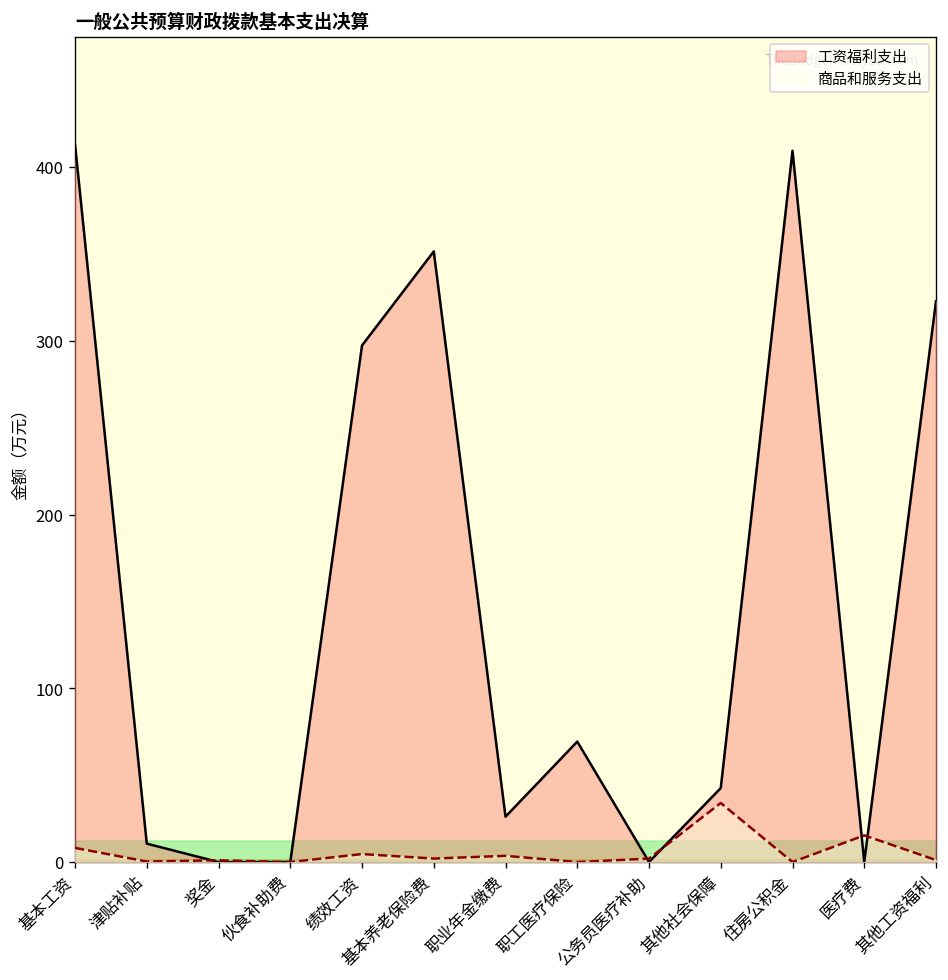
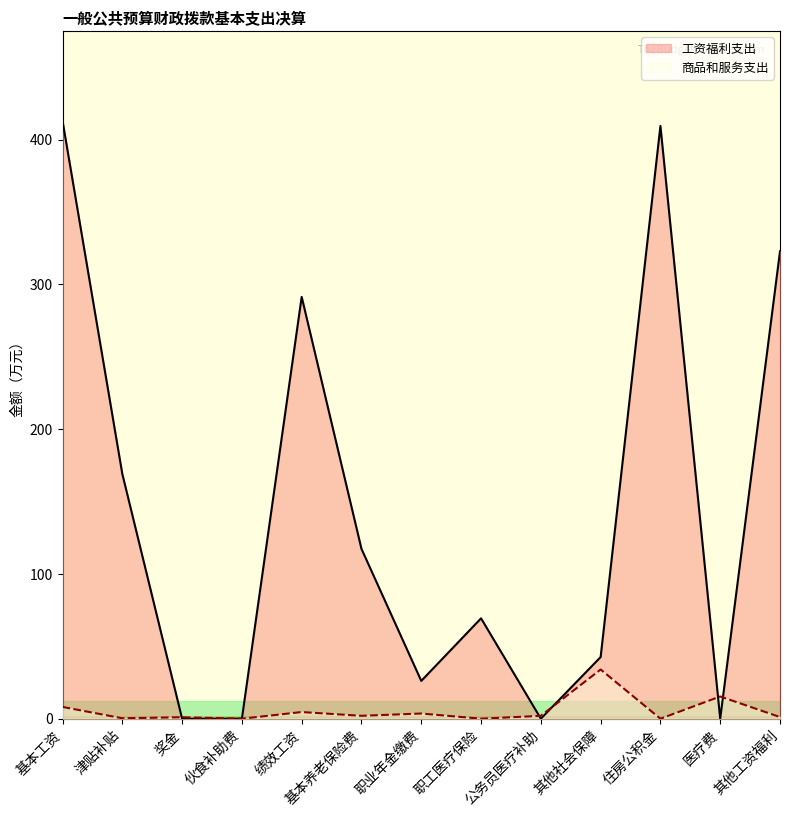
  {
    "工资福利支出": {
      "基本工资": 413,
-     "津贴补贴": 11,
-     "绩效工资": 297,
-     "基本养老保险费": 352,
+     "津贴补贴": 169,
+     "绩效工资": 291,
+     "基本养老保险费": 117,
      "职业年金缴费": 26,
      "职工医疗保险": 69,
      "公务员医疗补助": 0,
      "其他社会保障": 43,
      "住房公积金": 410,
      "医疗费": 0,
      "其他工资福利": 323
    },
    "商品和服务支出": {
      "基本工资": 8,
      "津贴补贴": 0,
      "绩效工资": 5,
      "基本养老保险费": 2,
      "职业年金缴费": 4,
      "职工医疗保险": 0,
      "公务员医疗补助": 2,
      "其他社会保障": 34,
      "住房公积金": 0,
      "医疗费": 15,
      "其他工资福利": 1
    }
  }
